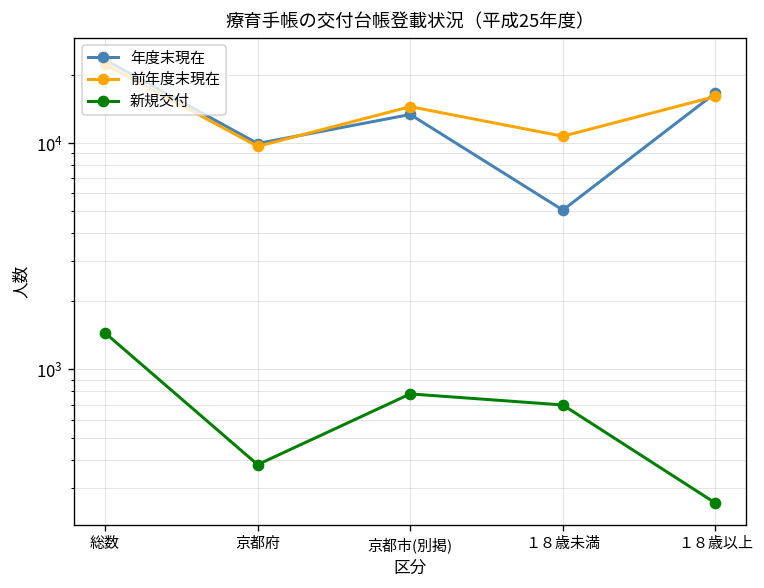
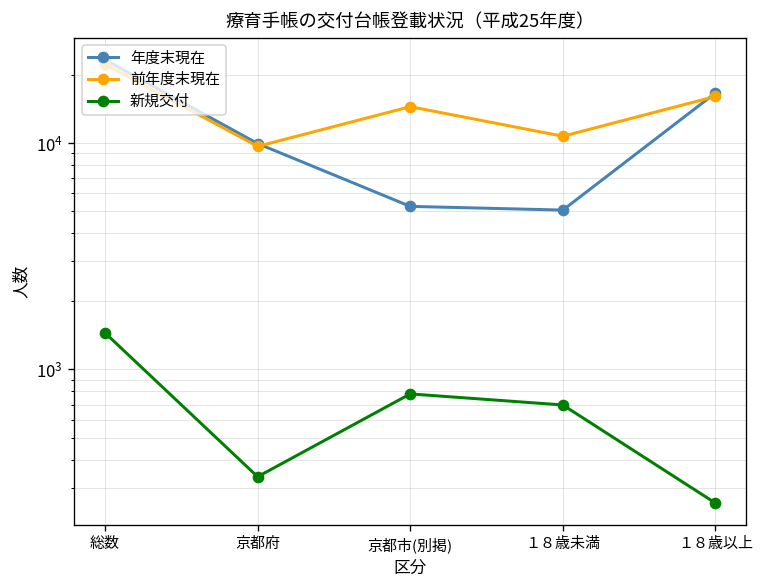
  {
    "年度末現在": {
-     "京都市(別掲)": 13000,
+     "京都市(別掲)": 5300,
      "１８歳未満": 5100,
      "１８歳以上": 17000
    },
    "前年度末現在": {
      "京都市(別掲)": 14000,
      "１８歳未満": 11000,
      "１８歳以上": 16000
    },
    "新規交付": {
      "総数": 1500,
-     "京都府": 380,
+     "京都府": 340,
      "京都市(別掲)": 780,
      "１８歳未満": 700,
      "１８歳以上": 260
    }
  }
